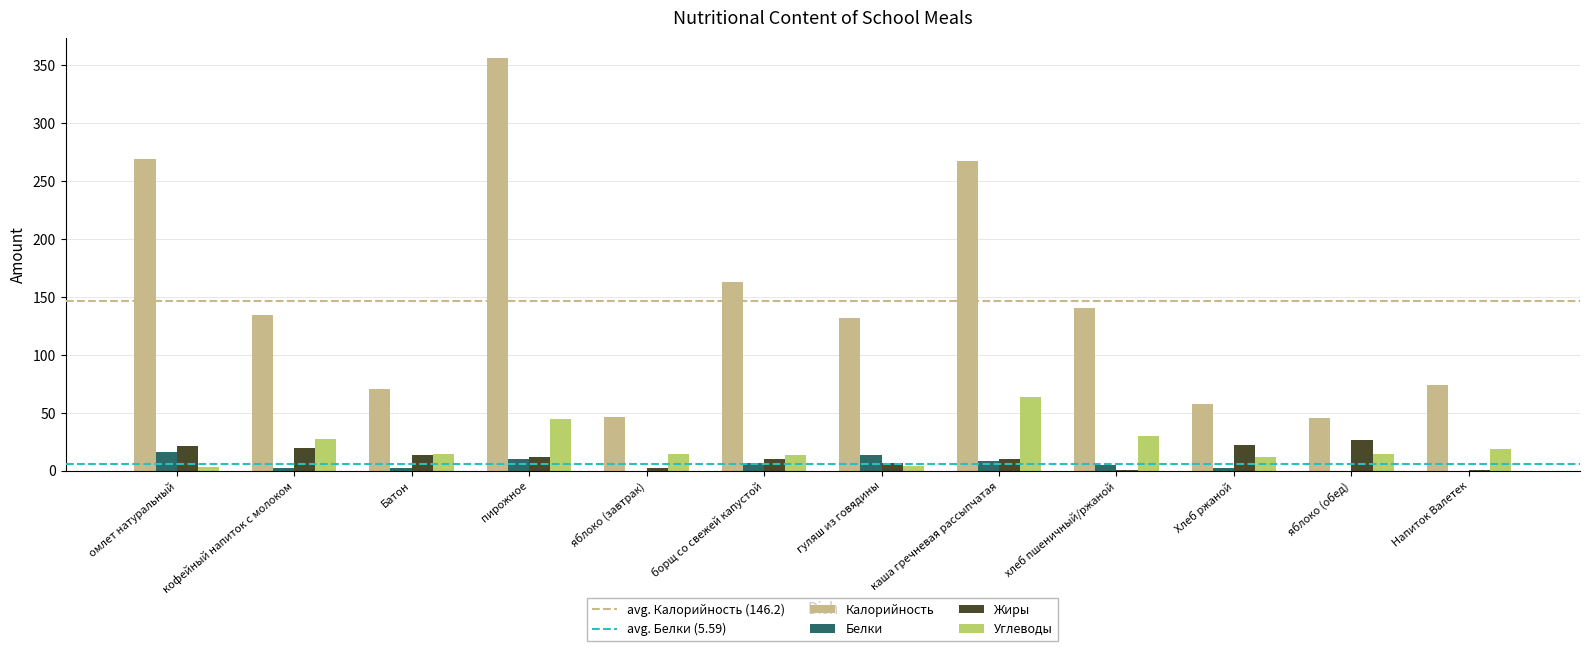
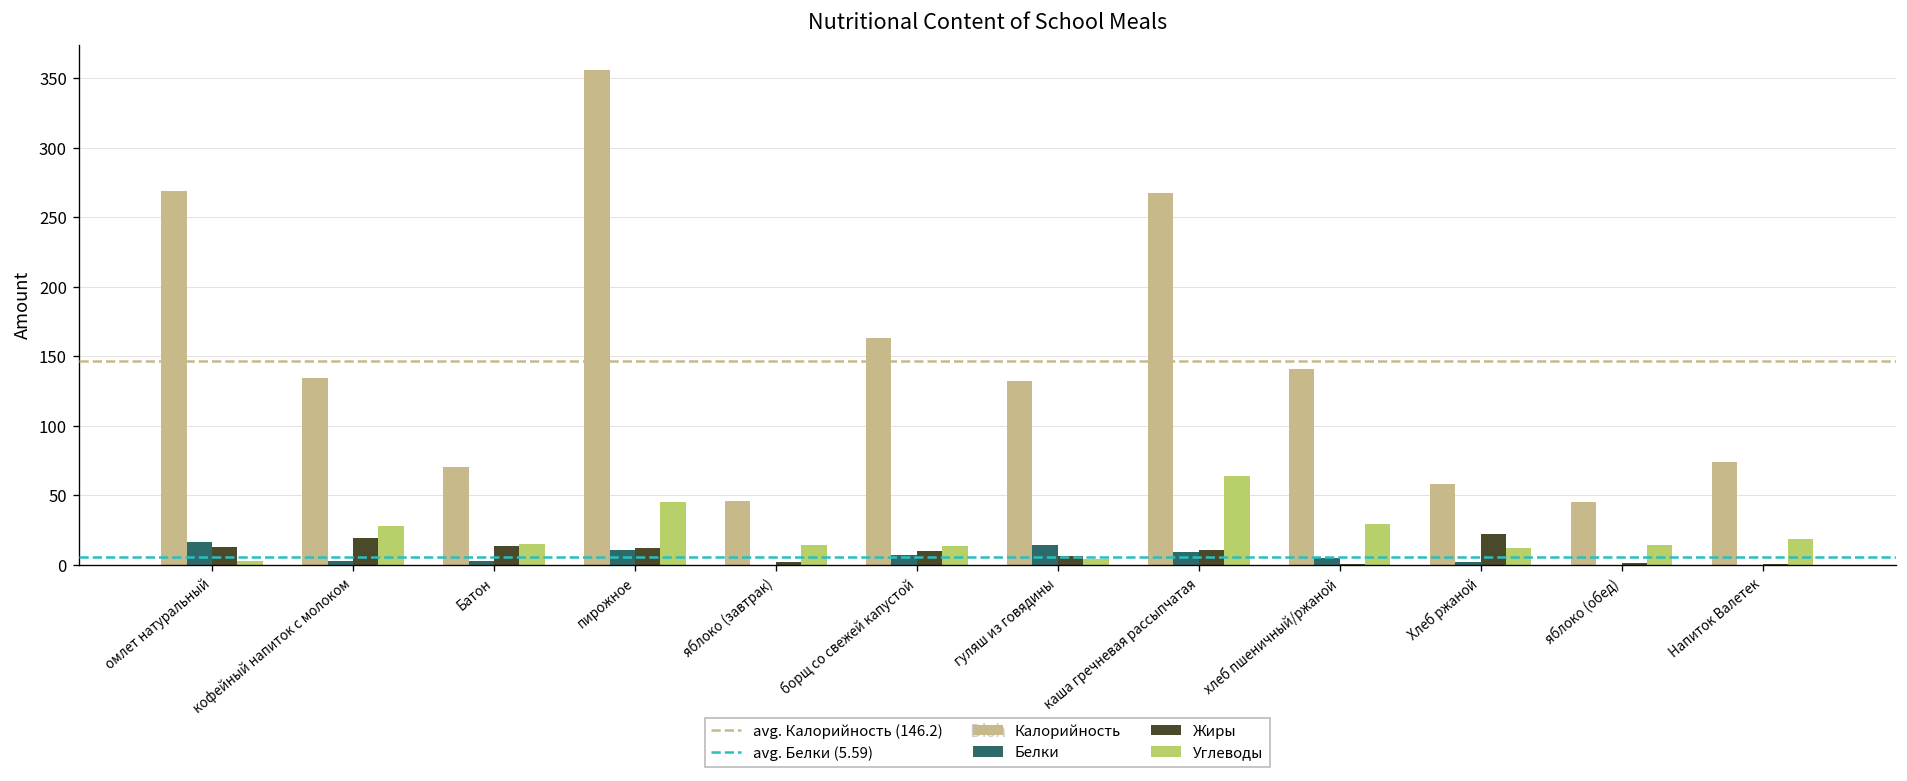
  {
    "Белки": {
      "омлет натуральный": 16,
      "кофейный напиток с молоком": 2,
      "Батон": 2,
      "пирожное": 11,
      "яблоко (завтрак)": 0,
      "борщ со свежей капустой": 7,
      "гуляш из говядины": 14,
      "каша гречневая рассыпчатая": 9,
      "хлеб пшеничный/ржаной": 5,
      "Напиток Валетек": 0
    },
    "Жиры": {
-     "омлет натуральный": 22,
+     "омлет натуральный": 13,
      "кофейный напиток с молоком": 19,
      "Батон": 13,
      "пирожное": 12,
      "борщ со свежей капустой": 10,
      "гуляш из говядины": 7,
      "каша гречневая рассыпчатая": 10,
      "Хлеб ржаной": 22,
-     "яблоко (обед)": 26
+     "яблоко (обед)": 2
    }
  }
